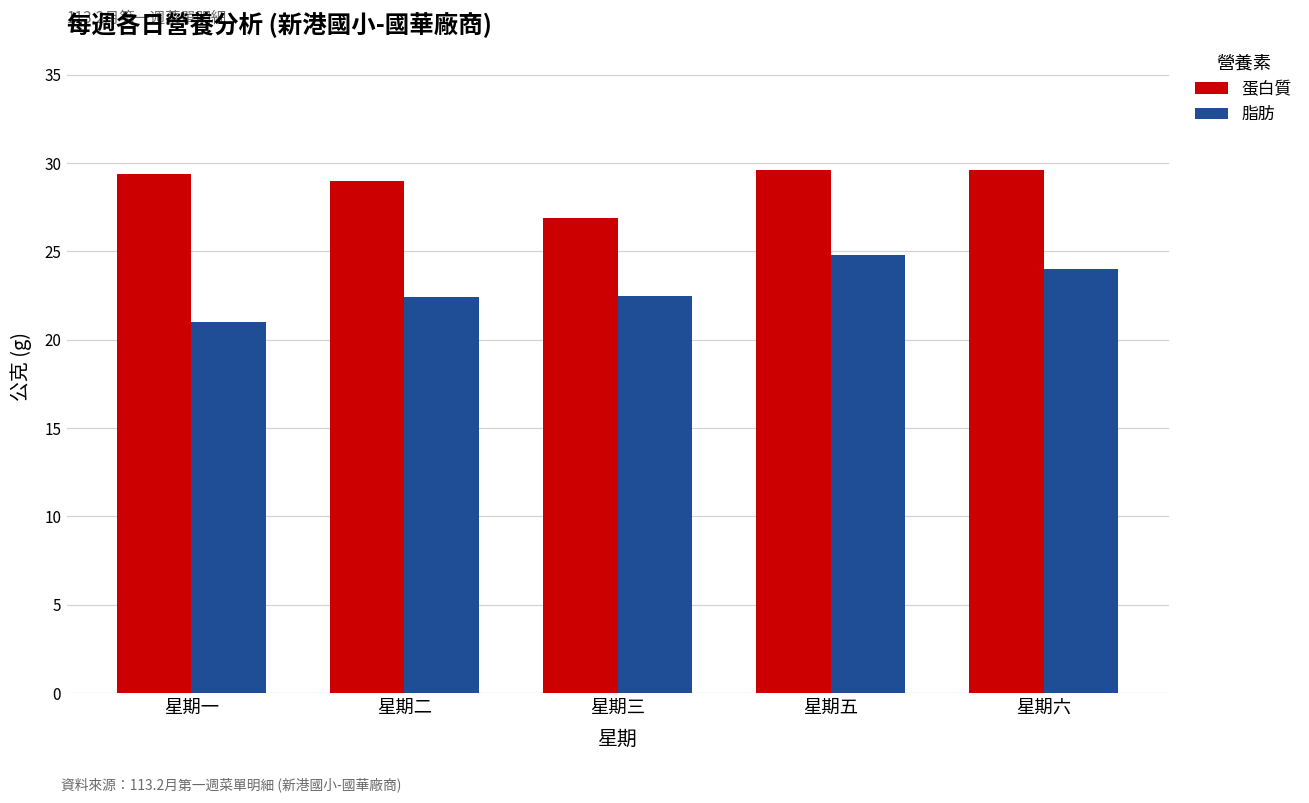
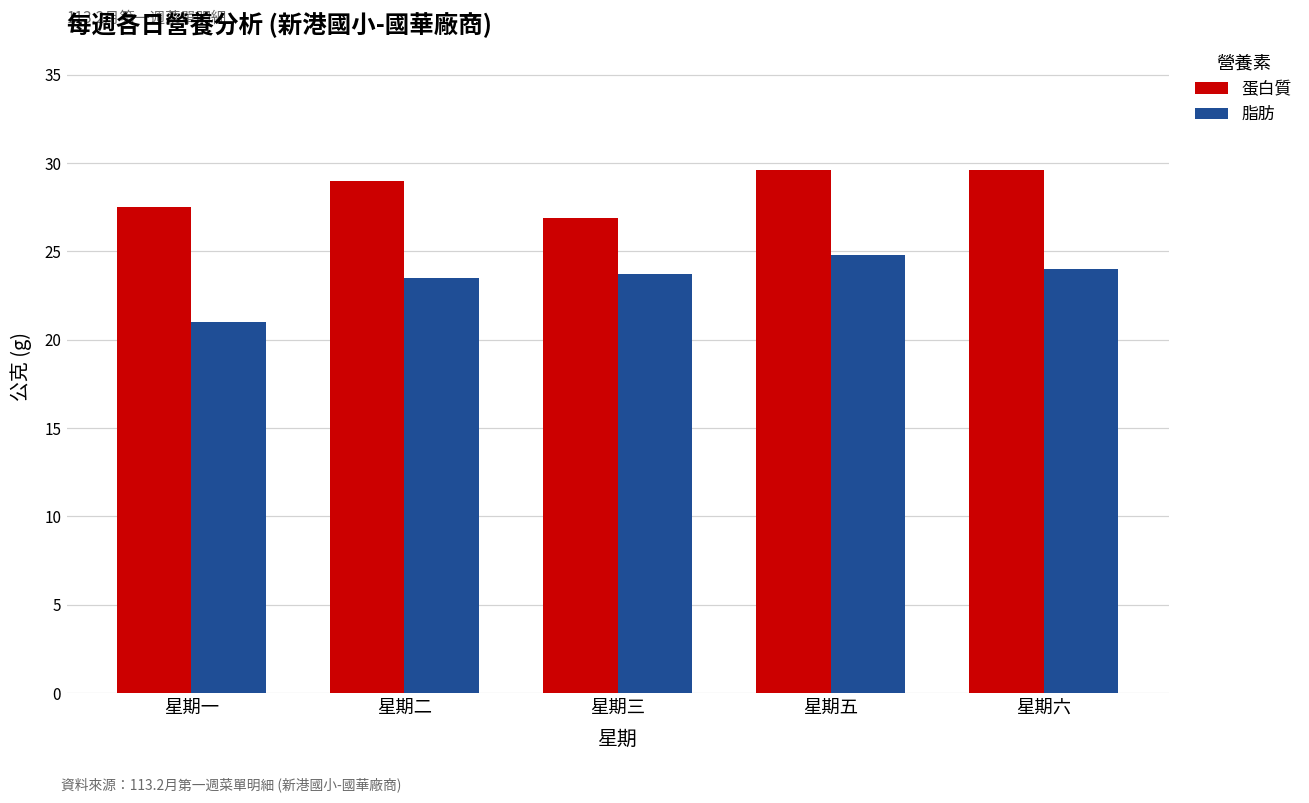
  {
    "蛋白質": {
-     "星期一": 29.4,
+     "星期一": 27.5,
      "星期二": 29.0,
      "星期三": 26.9,
      "星期五": 29.6,
      "星期六": 29.6
    },
    "脂肪": {
      "星期一": 21.0,
-     "星期二": 22.4,
-     "星期三": 22.5,
+     "星期二": 23.5,
+     "星期三": 23.7,
      "星期五": 24.8,
      "星期六": 24.0
    }
  }
